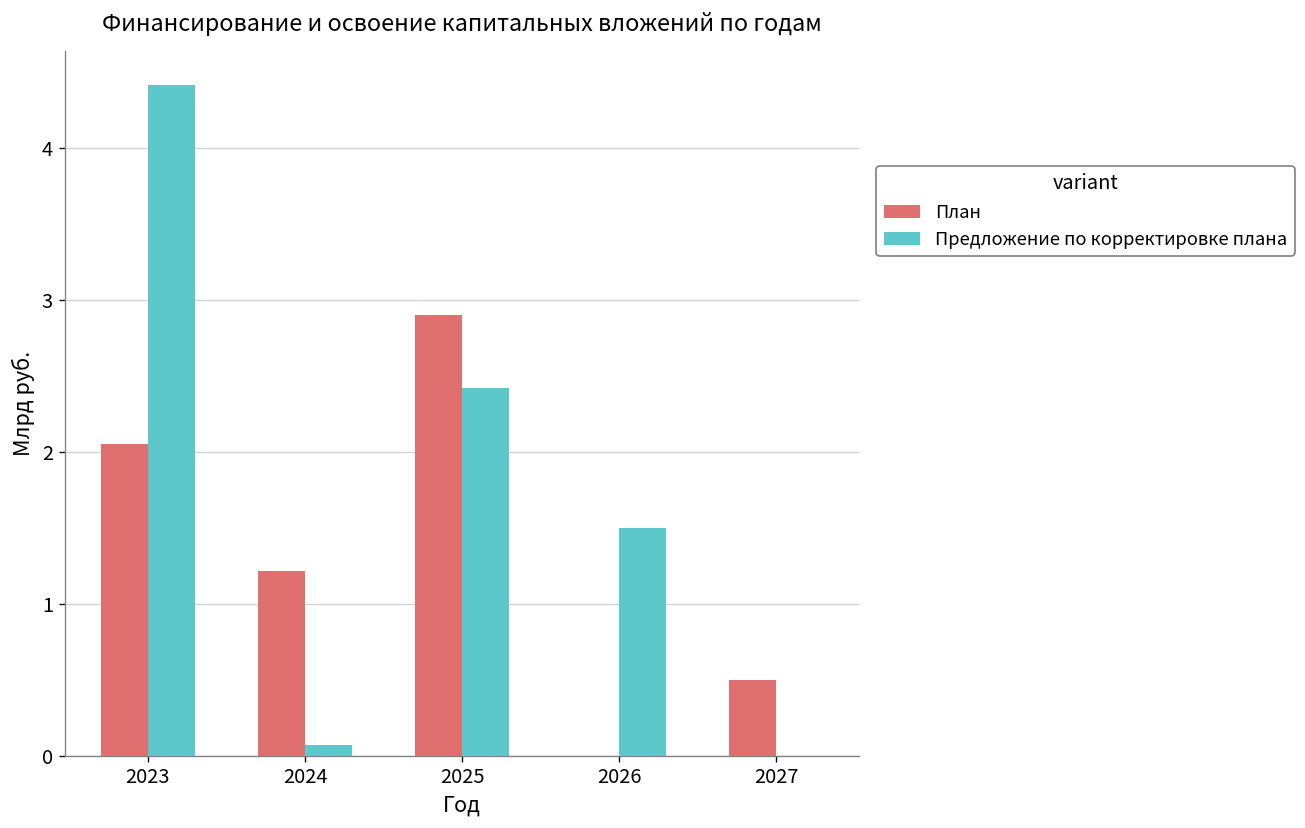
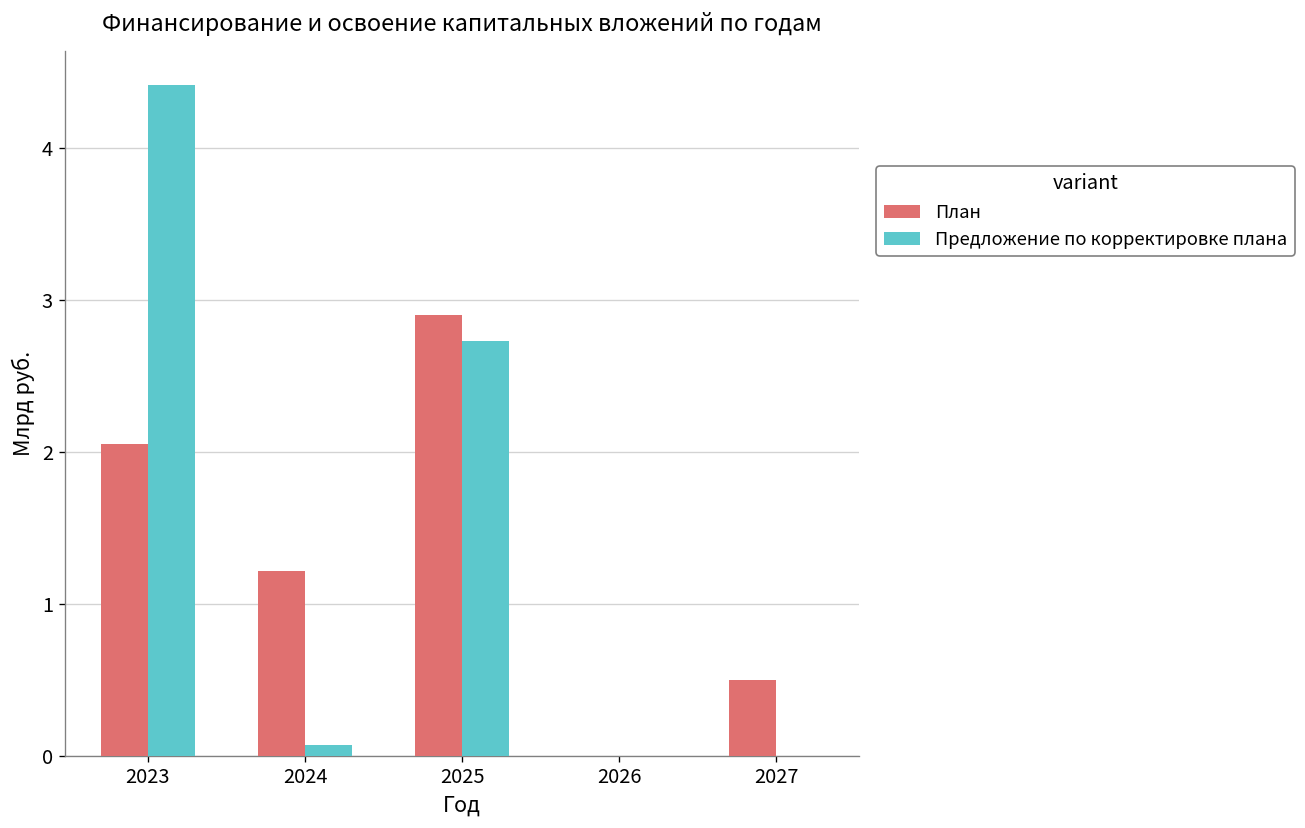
  {
    "План": {
      "2023": 2.05,
      "2024": 1.22,
      "2025": 2.90,
      "2026": 0.00,
      "2027": 0.50
    },
    "Предложение по корректировке плана": {
      "2023": 4.41,
      "2024": 0.07,
-     "2025": 2.42,
-     "2026": 1.5,
+     "2025": 2.73,
+     "2026": 0.0,
      "2027": 0.00
    }
  }
